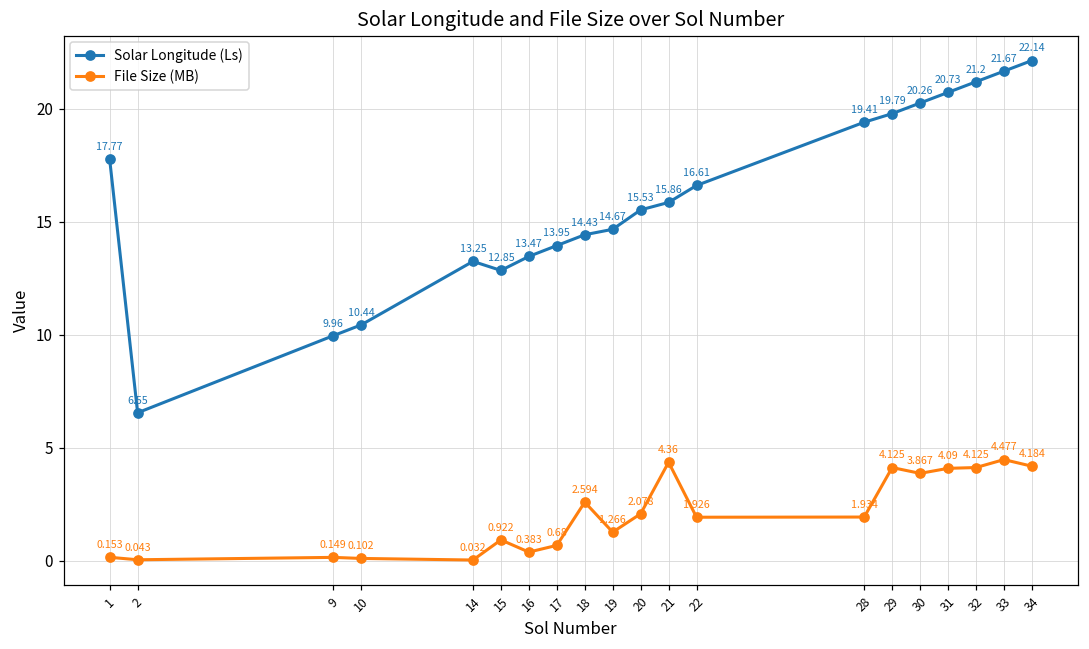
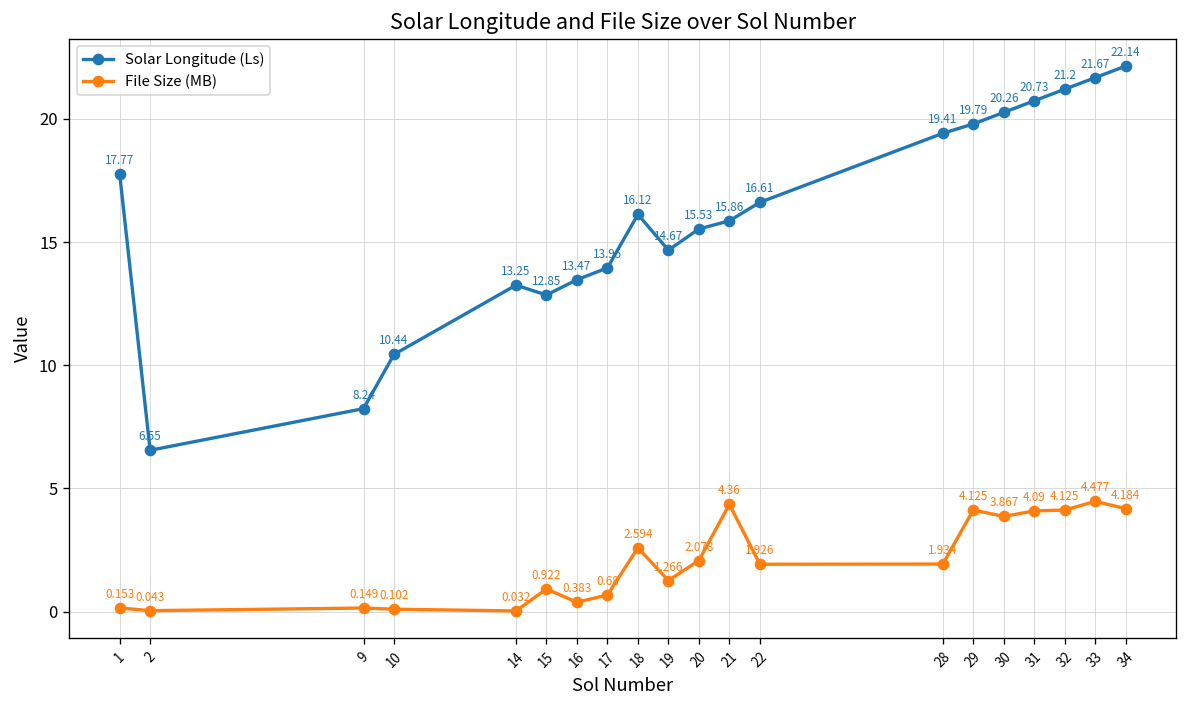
  {
    "Solar Longitude (Ls)": {
      "1": 17.77,
      "2": 6.55,
-     "9": 9.96,
+     "9": 8.24,
      "10": 10.44,
      "14": 13.25,
      "15": 12.85,
      "16": 13.47,
      "17": 13.95,
-     "18": 14.43,
+     "18": 16.12,
      "19": 14.67,
      "20": 15.53,
      "21": 15.86,
      "22": 16.61,
      "28": 19.41,
      "29": 19.79,
      "30": 20.26,
      "31": 20.73,
      "32": 21.2,
      "33": 21.67,
      "34": 22.14
    },
    "File Size (MB)": {
      "1": 0.153,
      "2": 0.043,
      "9": 0.149,
      "10": 0.102,
      "14": 0.032,
      "15": 0.922,
      "16": 0.383,
      "17": 0.68,
      "18": 2.594,
      "19": 1.266,
      "20": 2.078,
      "21": 4.36,
      "22": 1.926,
      "28": 1.934,
      "29": 4.125,
      "30": 3.867,
      "31": 4.09,
      "32": 4.125,
      "33": 4.477,
      "34": 4.184
    }
  }
